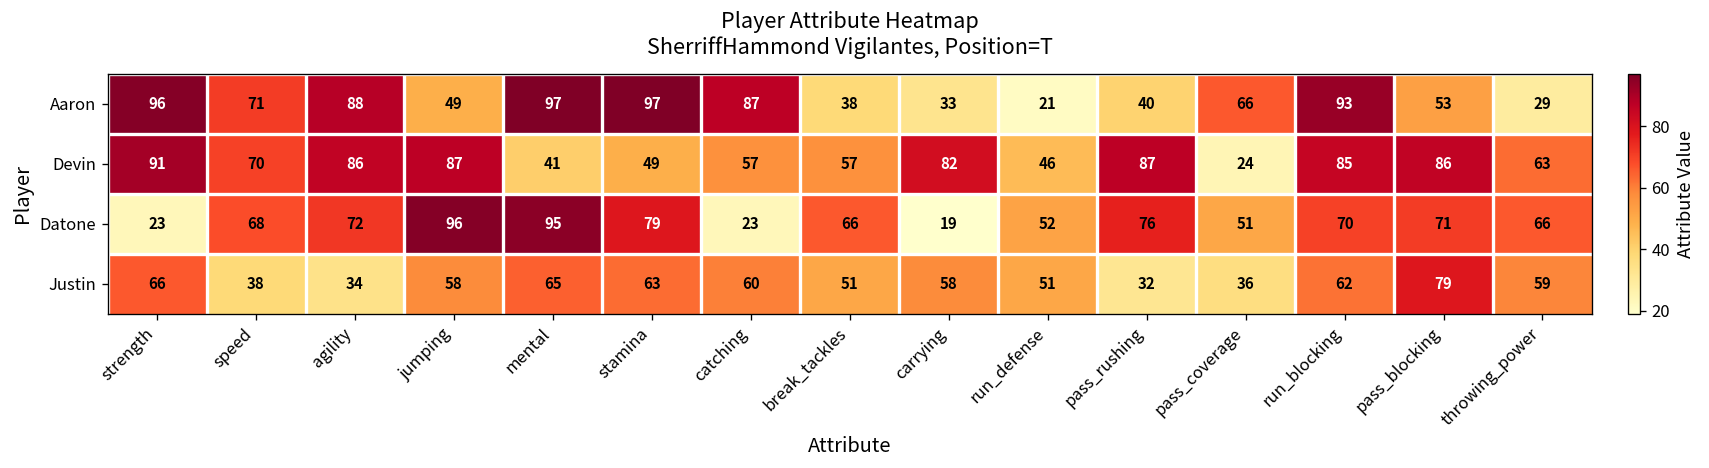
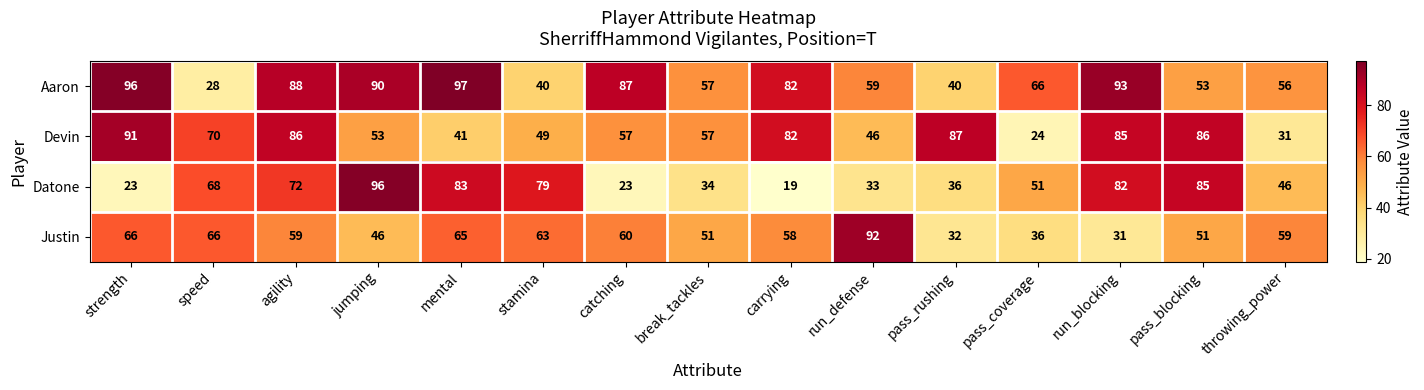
  {
    "Aaron": {
      "strength": 96,
-     "speed": 71,
+     "speed": 28,
      "agility": 88,
-     "jumping": 49,
+     "jumping": 90,
      "mental": 97,
-     "stamina": 97,
+     "stamina": 40,
      "catching": 87,
-     "break_tackles": 38,
-     "carrying": 33,
-     "run_defense": 21,
+     "break_tackles": 57,
+     "carrying": 82,
+     "run_defense": 59,
      "pass_rushing": 40,
      "pass_coverage": 66,
      "run_blocking": 93,
      "pass_blocking": 53,
-     "throwing_power": 29
+     "throwing_power": 56
    },
    "Devin": {
      "strength": 91,
      "speed": 70,
      "agility": 86,
-     "jumping": 87,
+     "jumping": 53,
      "mental": 41,
      "stamina": 49,
      "catching": 57,
      "break_tackles": 57,
      "carrying": 82,
      "run_defense": 46,
      "pass_rushing": 87,
      "pass_coverage": 24,
      "run_blocking": 85,
      "pass_blocking": 86,
-     "throwing_power": 63
+     "throwing_power": 31
    },
    "Datone": {
      "strength": 23,
      "speed": 68,
      "agility": 72,
      "jumping": 96,
-     "mental": 95,
+     "mental": 83,
      "stamina": 79,
      "catching": 23,
-     "break_tackles": 66,
+     "break_tackles": 34,
      "carrying": 19,
-     "run_defense": 52,
-     "pass_rushing": 76,
+     "run_defense": 33,
+     "pass_rushing": 36,
      "pass_coverage": 51,
-     "run_blocking": 70,
-     "pass_blocking": 71,
-     "throwing_power": 66
+     "run_blocking": 82,
+     "pass_blocking": 85,
+     "throwing_power": 46
    },
    "Justin": {
      "strength": 66,
-     "speed": 38,
-     "agility": 34,
-     "jumping": 58,
+     "speed": 66,
+     "agility": 59,
+     "jumping": 46,
      "mental": 65,
      "stamina": 63,
      "catching": 60,
      "break_tackles": 51,
      "carrying": 58,
-     "run_defense": 51,
+     "run_defense": 92,
      "pass_rushing": 32,
      "pass_coverage": 36,
-     "run_blocking": 62,
-     "pass_blocking": 79,
+     "run_blocking": 31,
+     "pass_blocking": 51,
      "throwing_power": 59
    }
  }
